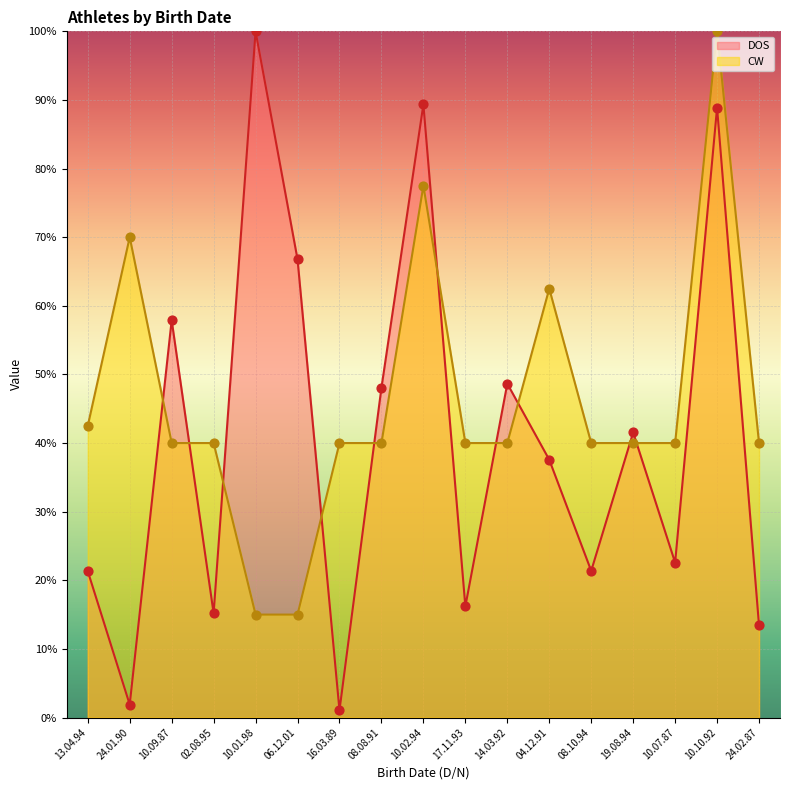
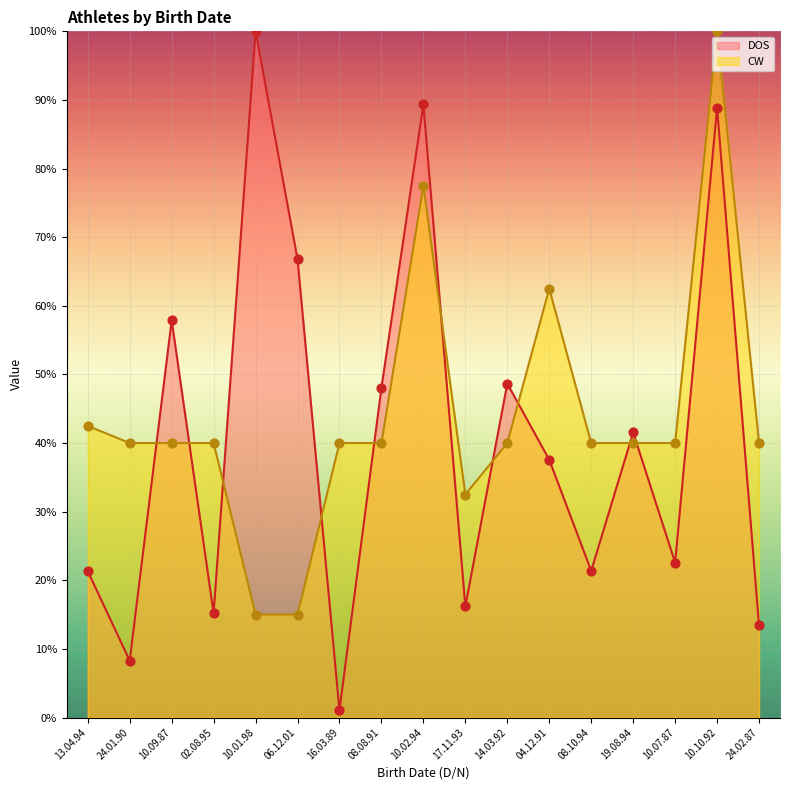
  {
    "DOS": {
      "13.04.94": "21%",
-     "24.01.90": "2%",
+     "24.01.90": "8%",
      "10.09.87": "58%",
      "02.08.95": "15%",
      "10.01.98": "100%",
      "06.12.01": "67%",
      "16.03.89": "1%",
      "08.08.91": "48%",
      "10.02.94": "89%",
      "17.11.93": "16%",
      "14.03.92": "49%",
      "04.12.91": "38%",
      "08.10.94": "21%",
      "19.08.94": "42%",
      "10.07.87": "23%",
      "10.10.92": "89%",
      "24.02.87": "13%"
    },
    "CW": {
      "13.04.94": "43%",
-     "24.01.90": "70%",
+     "24.01.90": "40%",
      "10.09.87": "40%",
      "02.08.95": "40%",
      "10.01.98": "15%",
      "06.12.01": "15%",
      "16.03.89": "40%",
      "08.08.91": "40%",
      "10.02.94": "78%",
-     "17.11.93": "40%",
+     "17.11.93": "33%",
      "14.03.92": "40%",
      "04.12.91": "63%",
      "08.10.94": "40%",
      "19.08.94": "40%",
      "10.07.87": "40%",
      "10.10.92": "100%",
      "24.02.87": "40%"
    }
  }
